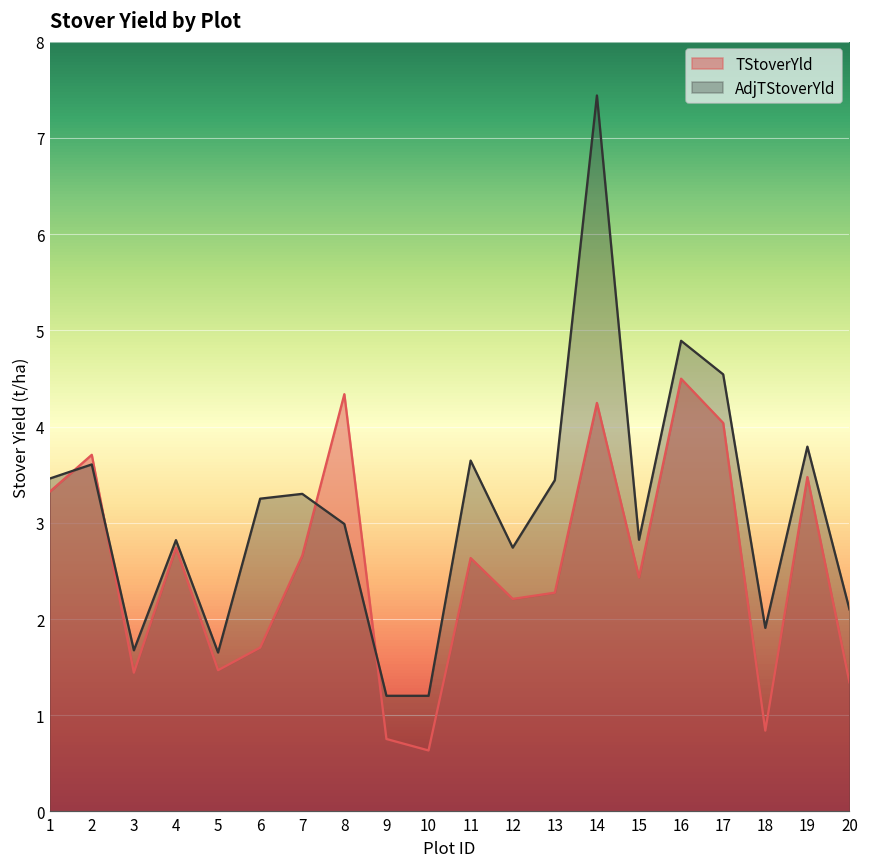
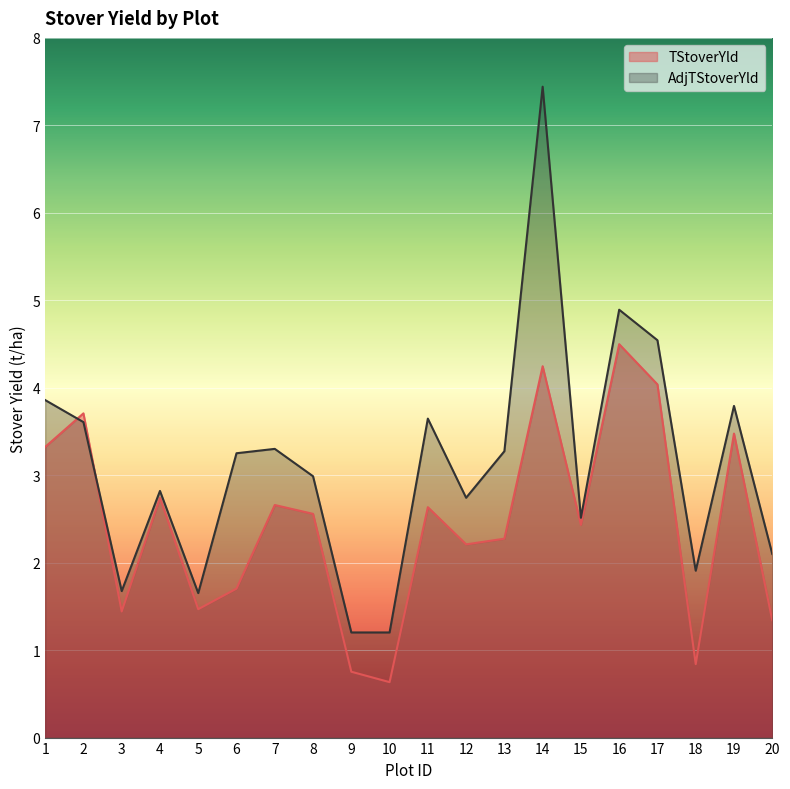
  {
    "TStoverYld": {
      "1": 3.3,
      "2": 3.7,
      "3": 1.4,
      "4": 2.7,
      "5": 1.5,
      "6": 1.7,
      "7": 2.7,
-     "8": 4.3,
+     "8": 2.6,
      "9": 0.8,
      "10": 0.6,
      "11": 2.6,
      "12": 2.2,
      "13": 2.3,
      "14": 4.2,
      "15": 2.4,
      "16": 4.5,
      "17": 4.0,
      "18": 0.8,
      "19": 3.5,
      "20": 1.3
    },
    "AdjTStoverYld": {
-     "1": 3.5,
+     "1": 3.9,
      "2": 3.6,
      "3": 1.7,
      "4": 2.8,
      "5": 1.7,
      "6": 3.3,
      "7": 3.3,
      "8": 3.0,
      "9": 1.2,
      "10": 1.2,
      "11": 3.6,
      "12": 2.7,
-     "13": 3.4,
+     "13": 3.3,
      "14": 7.4,
-     "15": 2.8,
+     "15": 2.5,
      "16": 4.9,
      "17": 4.5,
      "18": 1.9,
      "19": 3.8,
      "20": 2.1
    }
  }
